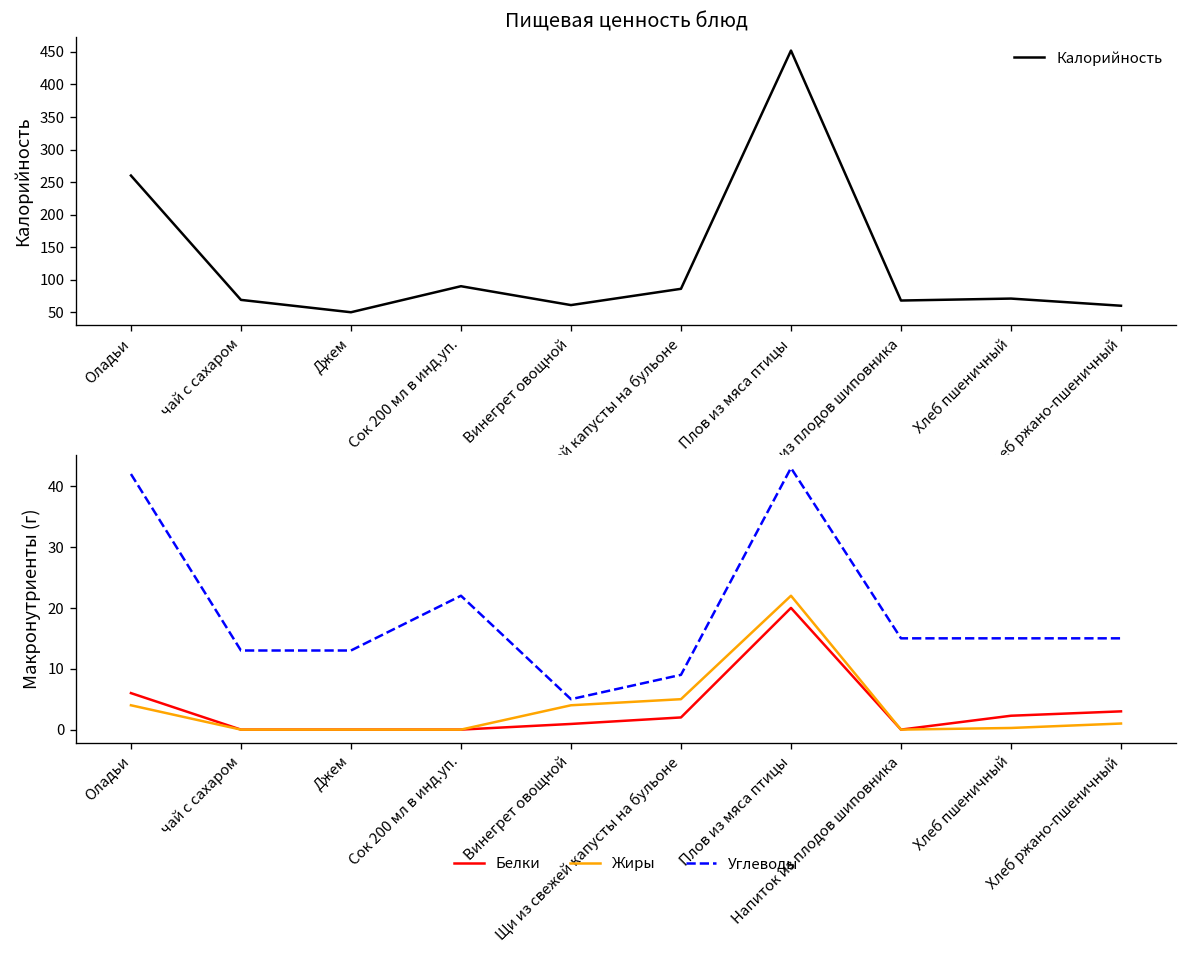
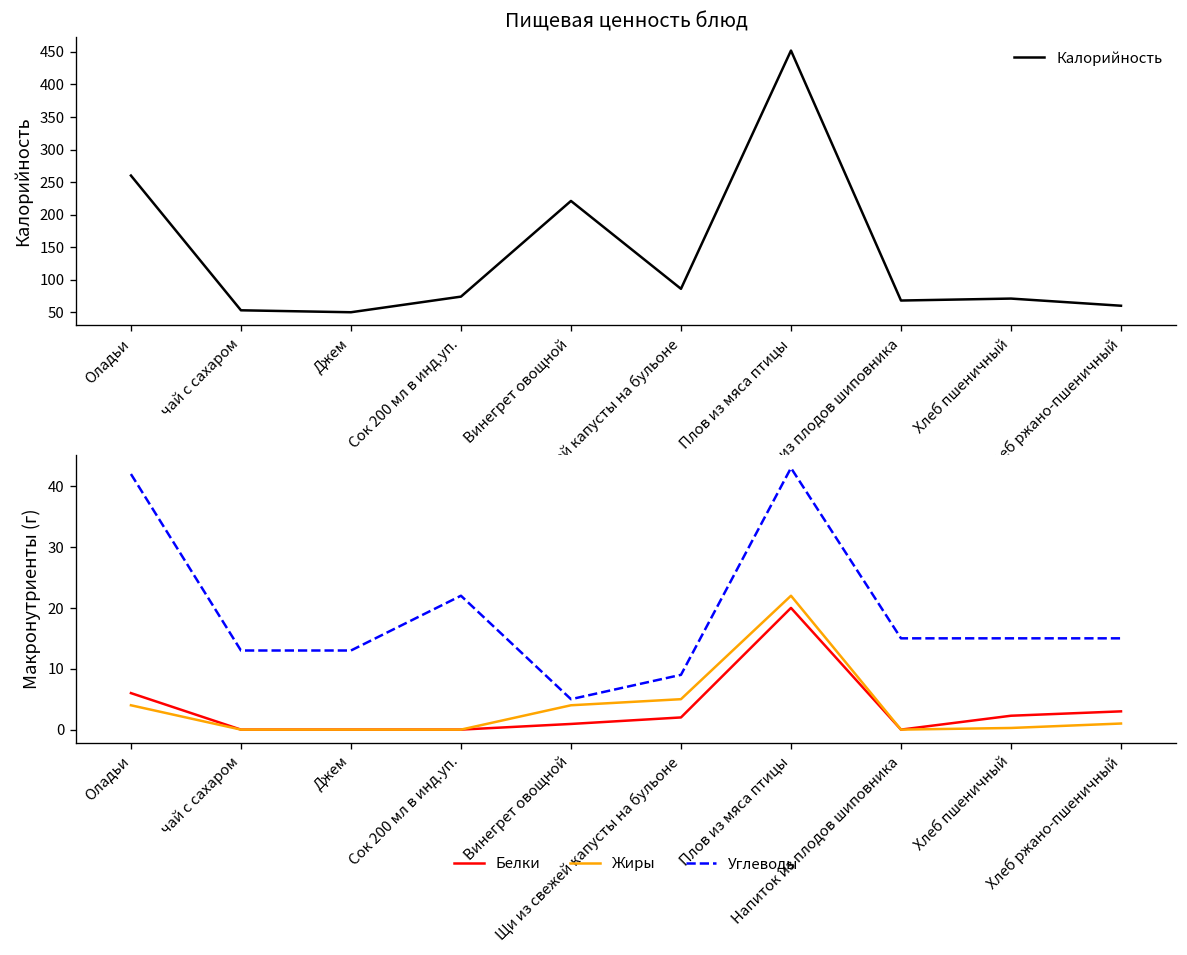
  {
    "Пищевая ценность блюд": {
      "Оладьи": 260,
-     "чай с сахаром": 70,
+     "чай с сахаром": 50,
      "Джем": 50,
-     "Сок 200 мл в инд.уп.": 90,
-     "Винегрет овощной": 60,
+     "Сок 200 мл в инд.уп.": 70,
+     "Винегрет овощной": 220,
      "Плов из мяса птицы": 450,
      "Хлеб пшеничный": 70,
      "Хлеб ржано-пшеничный": 60
    }
  }
